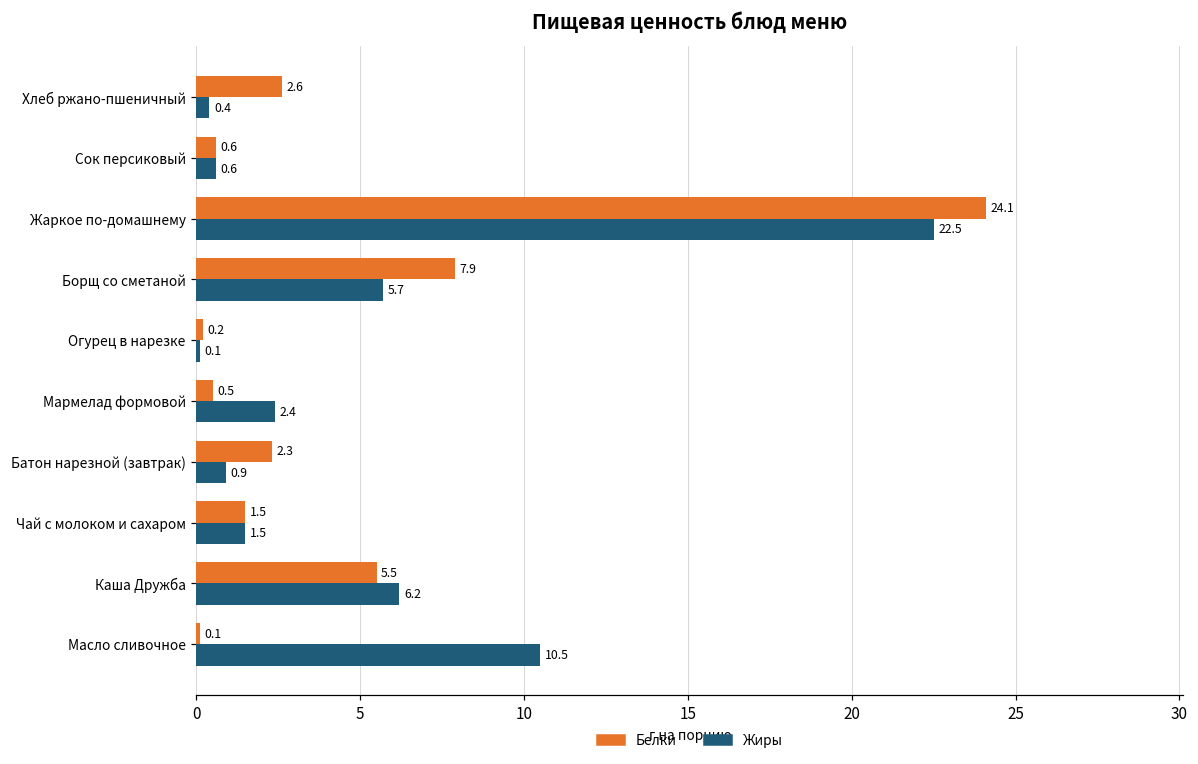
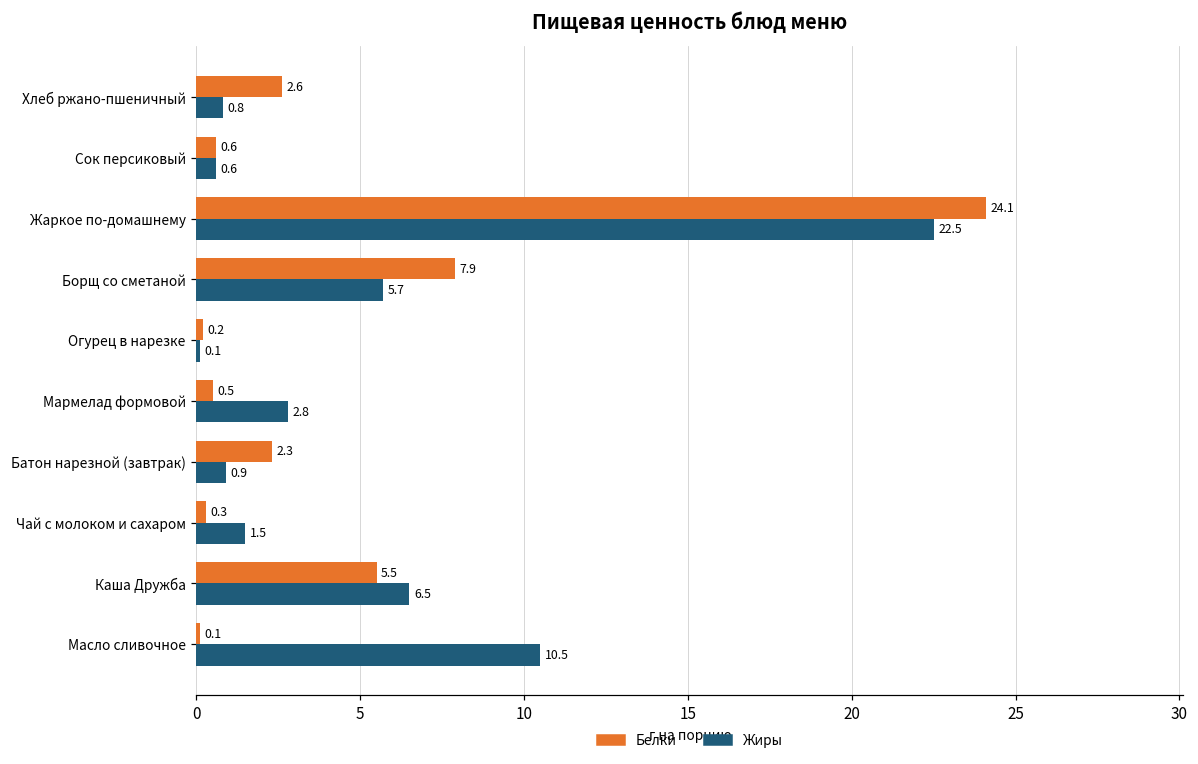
  {
    "Белки": {
      "Хлеб ржано-пшеничный": 2.6,
      "Сок персиковый": 0.6,
      "Жаркое по-домашнему": 24.1,
      "Борщ со сметаной": 7.9,
      "Огурец в нарезке": 0.2,
      "Мармелад формовой": 0.5,
      "Батон нарезной (завтрак)": 2.3,
-     "Чай с молоком и сахаром": 1.5,
+     "Чай с молоком и сахаром": 0.3,
      "Каша Дружба": 5.5,
      "Масло сливочное": 0.1
    },
    "Жиры": {
-     "Хлеб ржано-пшеничный": 0.4,
+     "Хлеб ржано-пшеничный": 0.8,
      "Сок персиковый": 0.6,
      "Жаркое по-домашнему": 22.5,
      "Борщ со сметаной": 5.7,
      "Огурец в нарезке": 0.1,
-     "Мармелад формовой": 2.4,
+     "Мармелад формовой": 2.8,
      "Батон нарезной (завтрак)": 0.9,
      "Чай с молоком и сахаром": 1.5,
-     "Каша Дружба": 6.2,
+     "Каша Дружба": 6.5,
      "Масло сливочное": 10.5
    }
  }
